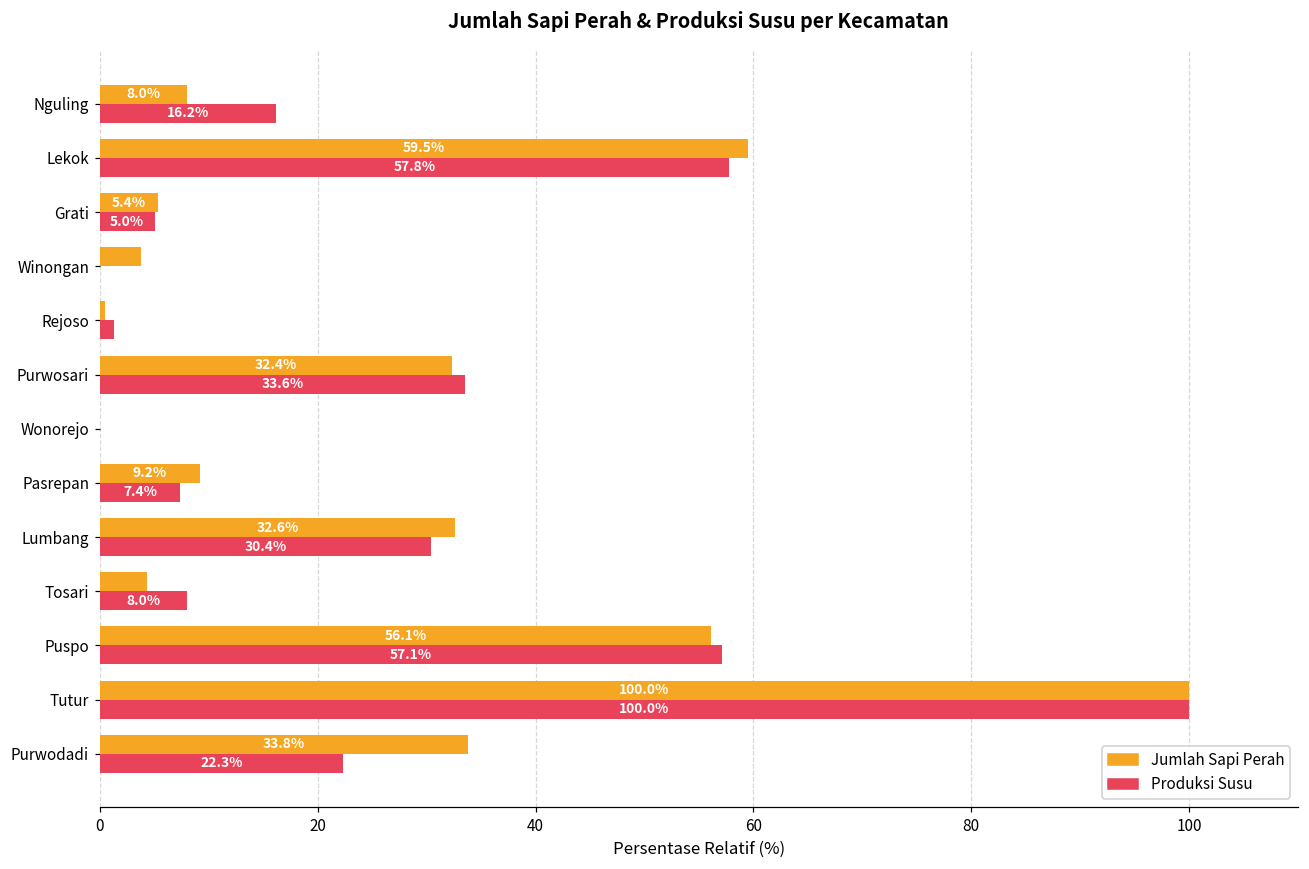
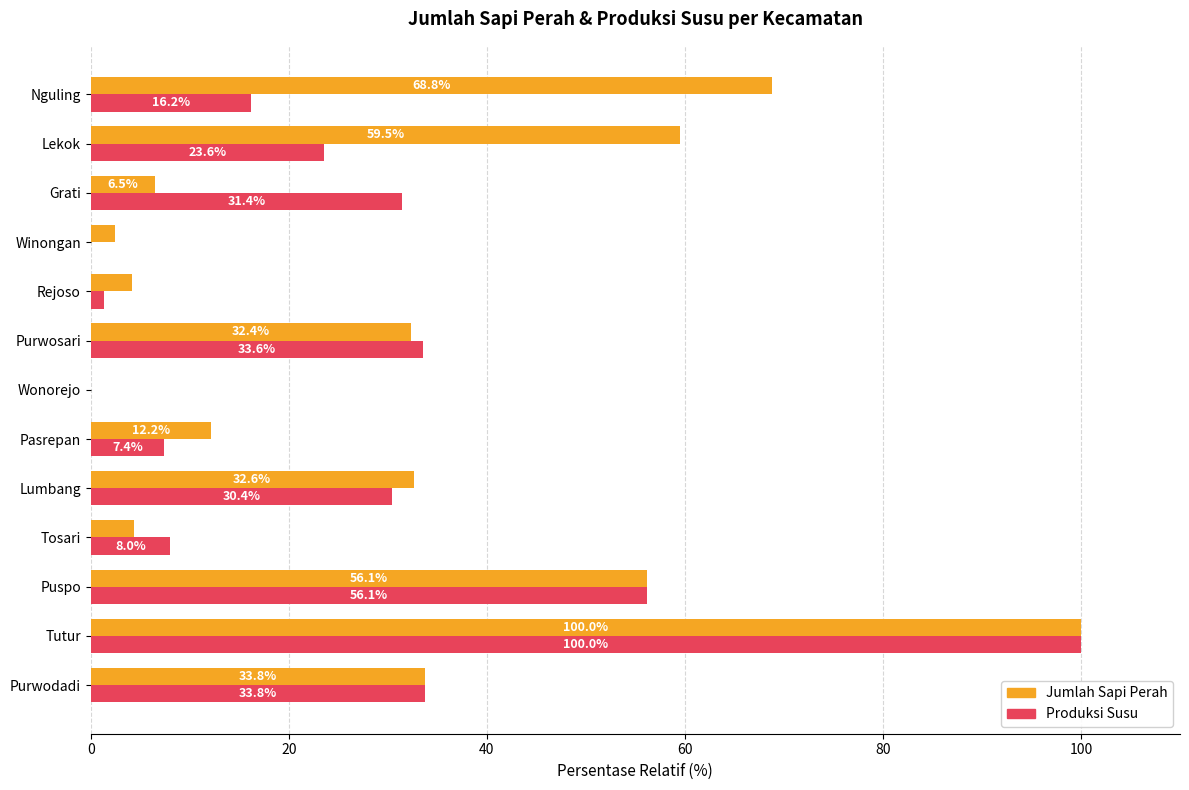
  {
    "Jumlah Sapi Perah": {
-     "Nguling": "8.0%",
+     "Nguling": "68.8%",
      "Lekok": "59.5%",
-     "Grati": "5.4%",
-     "Winongan": "4",
-     "Rejoso": "0",
+     "Grati": "6.5%",
+     "Winongan": "2",
+     "Rejoso": "4",
      "Purwosari": "32.4%",
-     "Pasrepan": "9.2%",
+     "Pasrepan": "12.2%",
      "Lumbang": "32.6%",
      "Puspo": "56.1%",
      "Tutur": "100.0%",
      "Purwodadi": "33.8%"
    },
    "Produksi Susu": {
      "Nguling": "16.2%",
-     "Lekok": "57.8%",
-     "Grati": "5.0%",
+     "Lekok": "23.6%",
+     "Grati": "31.4%",
      "Purwosari": "33.6%",
      "Pasrepan": "7.4%",
      "Lumbang": "30.4%",
      "Tosari": "8.0%",
-     "Puspo": "57.1%",
+     "Puspo": "56.1%",
      "Tutur": "100.0%",
-     "Purwodadi": "22.3%"
+     "Purwodadi": "33.8%"
    }
  }
